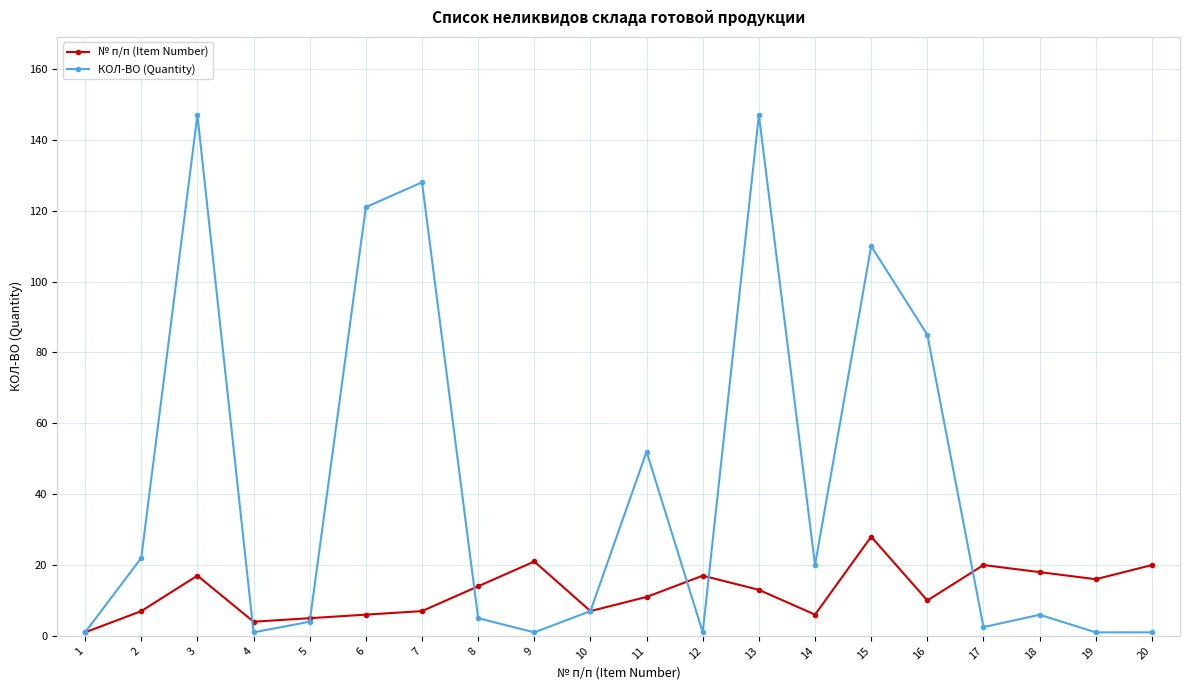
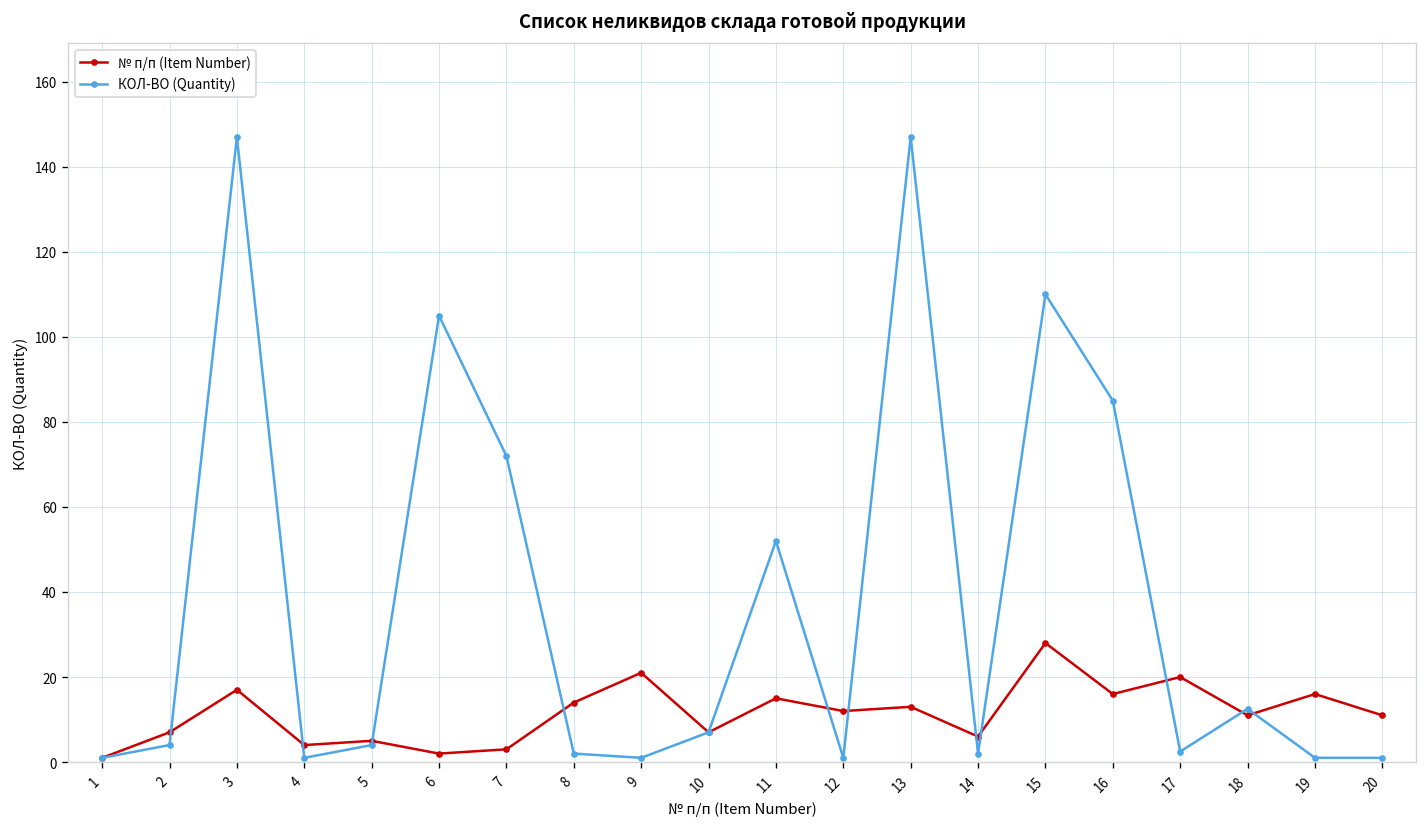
  {
    "№ п/п (Item Number)": {
      "2": 7,
      "3": 17,
      "4": 4,
      "5": 5,
-     "6": 6,
-     "7": 7,
+     "6": 2,
+     "7": 3,
      "8": 14,
      "9": 21,
-     "11": 11,
-     "12": 17,
+     "11": 15,
+     "12": 12,
      "13": 13,
      "14": 6,
      "15": 28,
-     "16": 10,
+     "16": 16,
      "17": 20,
-     "18": 18,
+     "18": 11,
      "19": 16,
-     "20": 20
+     "20": 11
    },
    "КОЛ-ВО (Quantity)": {
-     "2": 22,
+     "2": 4,
      "3": 147,
      "4": 1,
      "5": 4,
-     "6": 121,
-     "7": 128,
-     "8": 5,
+     "6": 105,
+     "7": 72,
+     "8": 2,
      "9": 1,
      "11": 52,
      "12": 1,
      "13": 147,
-     "14": 20,
+     "14": 2,
      "15": 110,
      "16": 85,
      "17": 2,
-     "18": 6,
+     "18": 13,
      "19": 1,
      "20": 1
    }
  }
